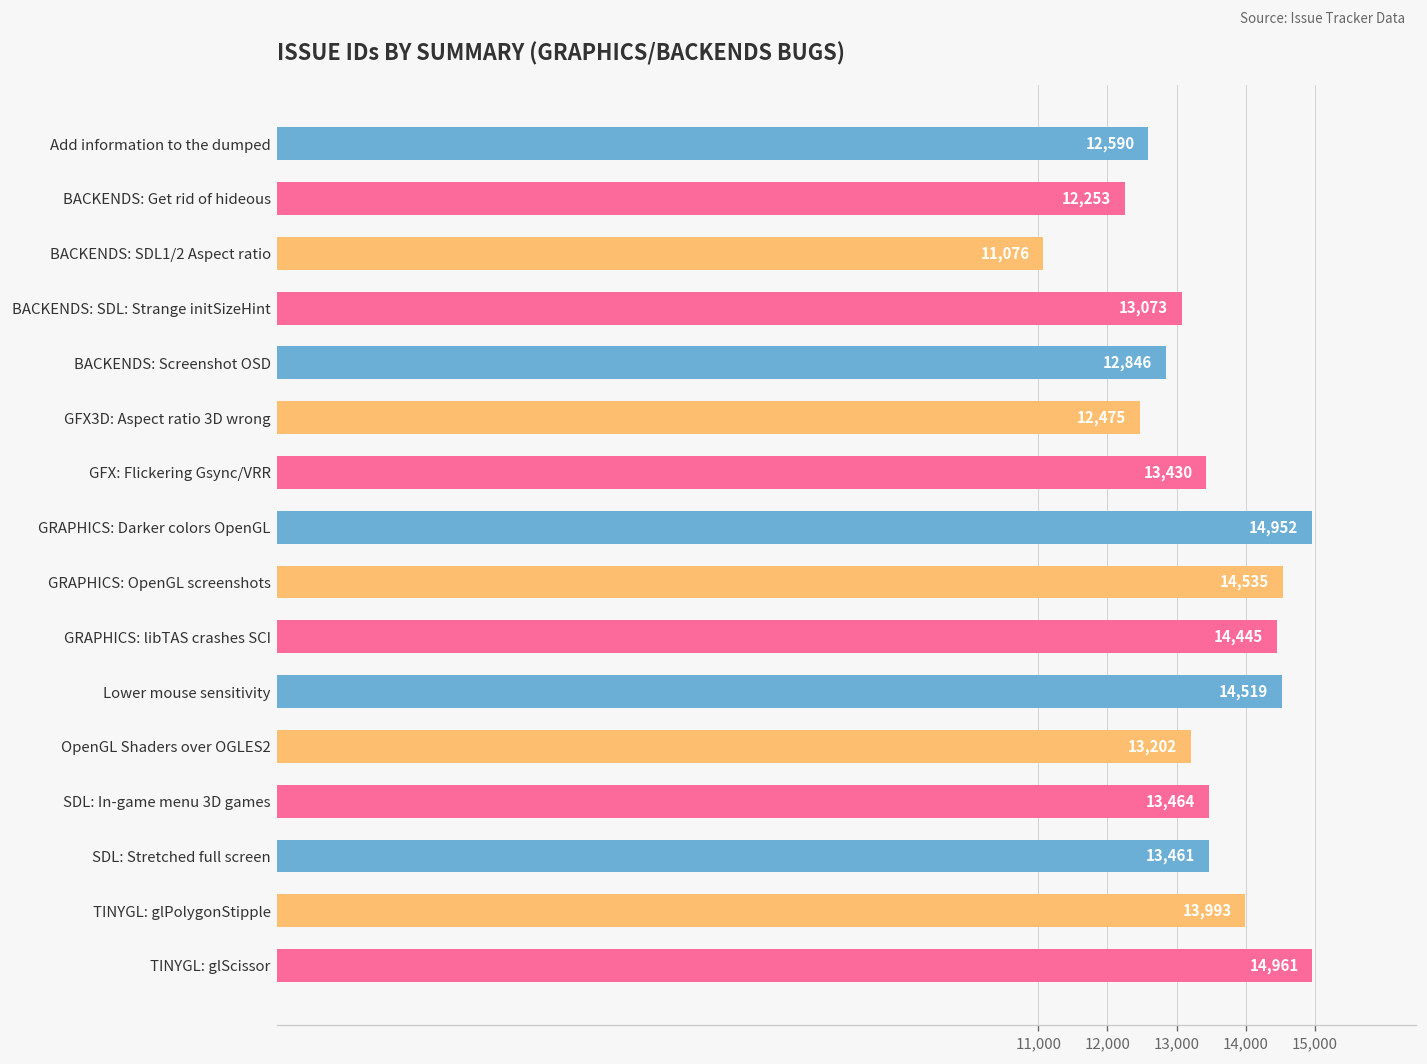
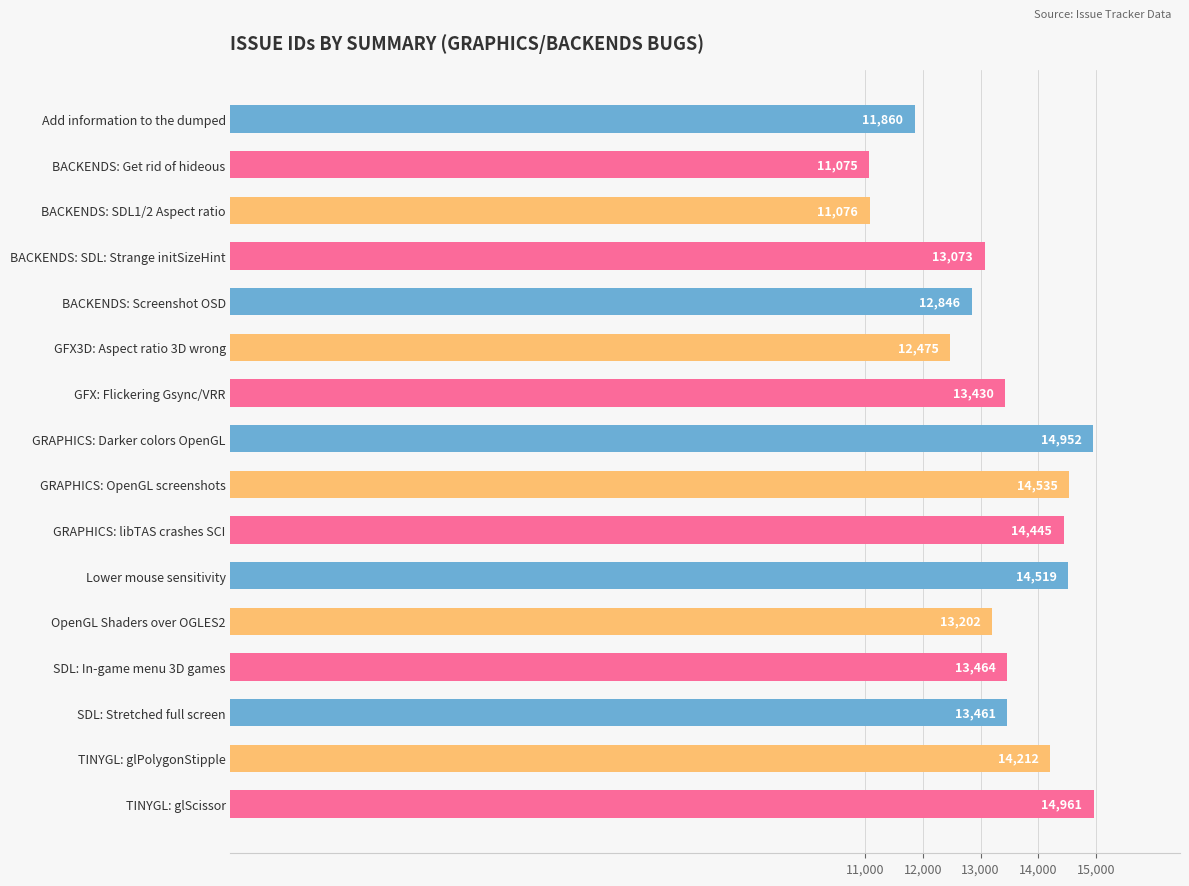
  {
-   "Add information to the dumped": "12,590",
-   "BACKENDS: Get rid of hideous": "12,253",
+   "Add information to the dumped": "11,860",
+   "BACKENDS: Get rid of hideous": "11,075",
    "BACKENDS: SDL1/2 Aspect ratio": "11,076",
    "BACKENDS: SDL: Strange initSizeHint": "13,073",
    "BACKENDS: Screenshot OSD": "12,846",
    "GFX3D: Aspect ratio 3D wrong": "12,475",
    "GFX: Flickering Gsync/VRR": "13,430",
    "GRAPHICS: Darker colors OpenGL": "14,952",
    "GRAPHICS: OpenGL screenshots": "14,535",
    "GRAPHICS: libTAS crashes SCI": "14,445",
    "Lower mouse sensitivity": "14,519",
    "OpenGL Shaders over OGLES2": "13,202",
    "SDL: In-game menu 3D games": "13,464",
    "SDL: Stretched full screen": "13,461",
-   "TINYGL: glPolygonStipple": "13,993",
+   "TINYGL: glPolygonStipple": "14,212",
    "TINYGL: glScissor": "14,961"
  }
